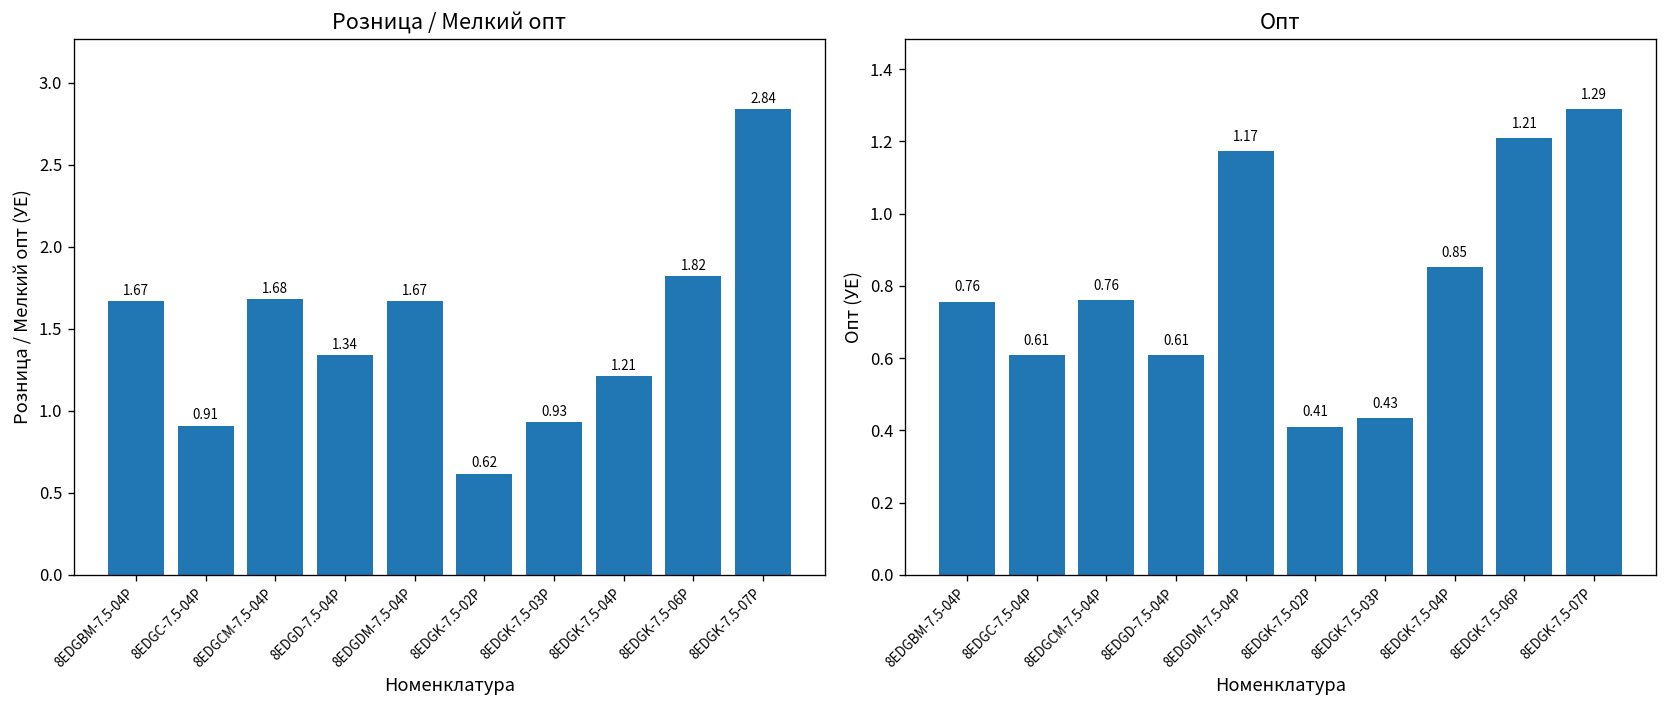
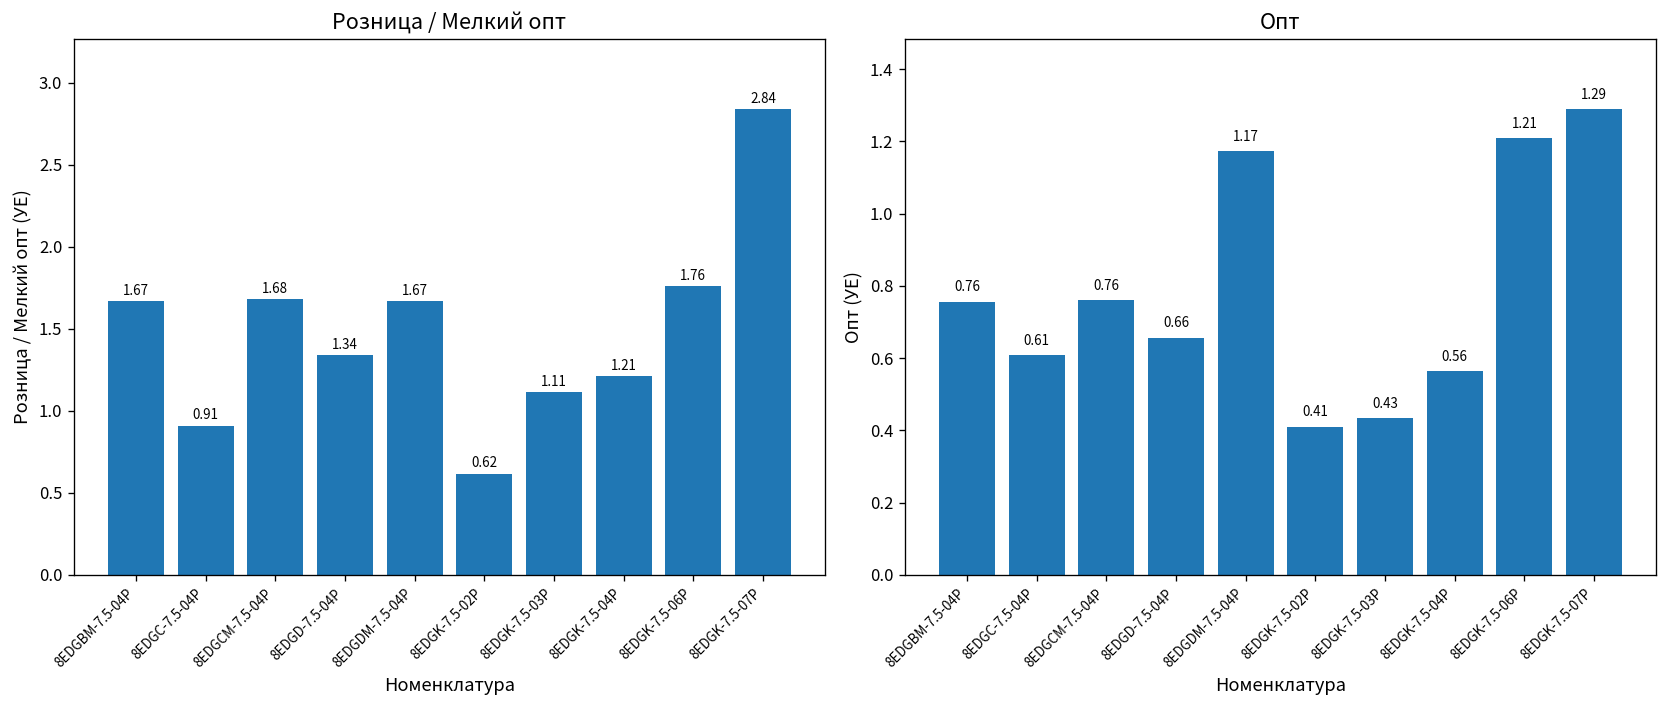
  {
    "Розница / Мелкий опт": {
      "8EDGBM-7.5-04P": 1.67,
      "8EDGC-7.5-04P": 0.91,
      "8EDGCM-7.5-04P": 1.68,
      "8EDGD-7.5-04P": 1.34,
      "8EDGDM-7.5-04P": 1.67,
      "8EDGK-7.5-02P": 0.62,
-     "8EDGK-7.5-03P": 0.93,
+     "8EDGK-7.5-03P": 1.11,
      "8EDGK-7.5-04P": 1.21,
-     "8EDGK-7.5-06P": 1.82,
+     "8EDGK-7.5-06P": 1.76,
      "8EDGK-7.5-07P": 2.84
    },
    "Опт": {
      "8EDGBM-7.5-04P": 0.76,
      "8EDGC-7.5-04P": 0.61,
      "8EDGCM-7.5-04P": 0.76,
-     "8EDGD-7.5-04P": 0.61,
+     "8EDGD-7.5-04P": 0.66,
      "8EDGDM-7.5-04P": 1.17,
      "8EDGK-7.5-02P": 0.41,
      "8EDGK-7.5-03P": 0.43,
-     "8EDGK-7.5-04P": 0.85,
+     "8EDGK-7.5-04P": 0.56,
      "8EDGK-7.5-06P": 1.21,
      "8EDGK-7.5-07P": 1.29
    }
  }
